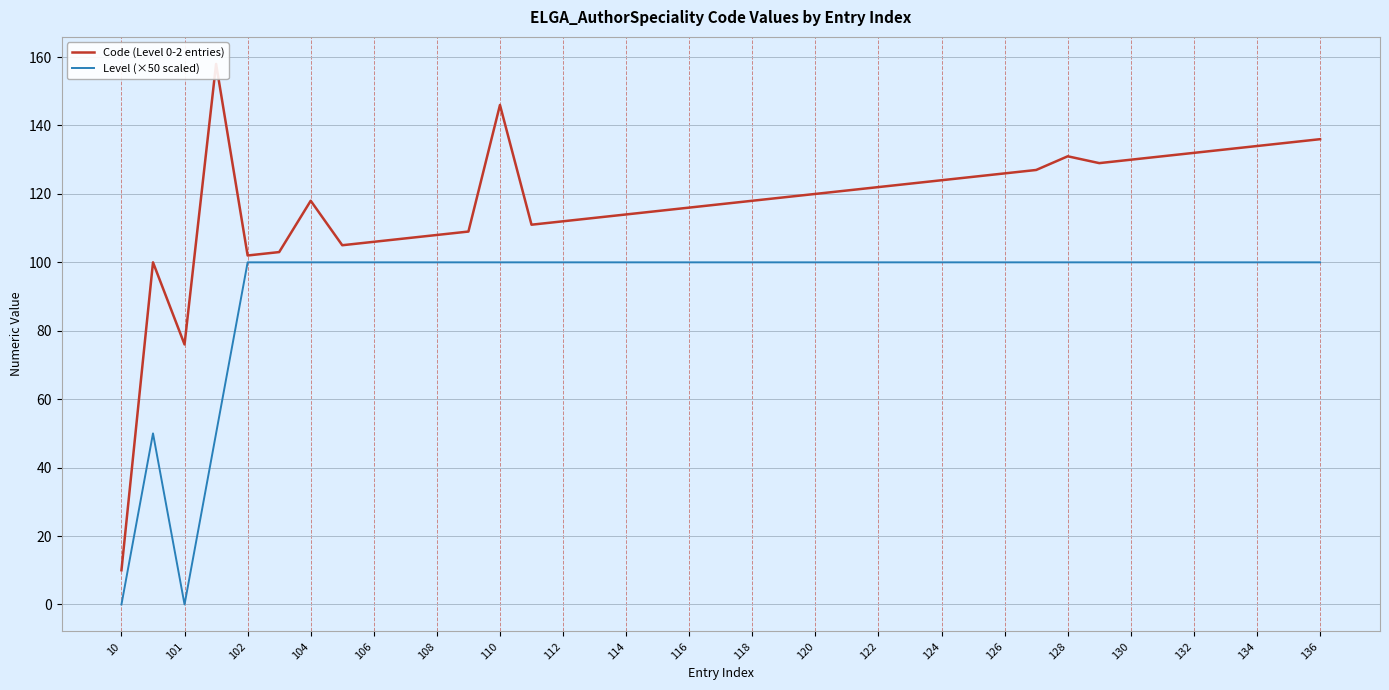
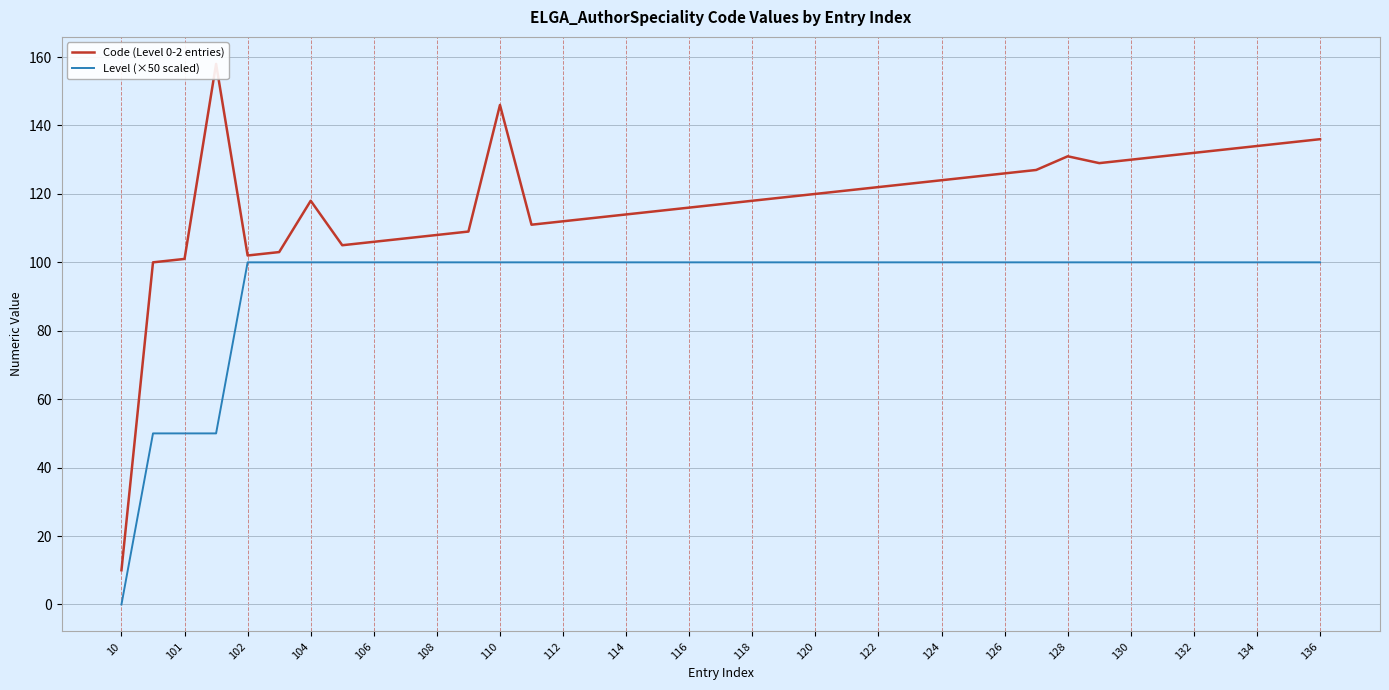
  {
    "Code (Level 0-2 entries)": {
      "10": 10,
-     "101": 76,
+     "101": 101,
      "102": 102,
      "104": 118,
      "106": 106,
      "108": 108,
      "110": 146,
      "112": 112,
      "114": 114,
      "116": 116,
      "118": 118,
      "120": 120,
      "122": 122,
      "124": 124,
      "126": 126,
      "128": 131,
      "130": 130,
      "132": 132,
      "134": 134,
      "136": 136
    },
    "Level (×50 scaled)": {
      "10": 0,
-     "101": 0,
+     "101": 50,
      "102": 100,
      "104": 100,
      "106": 100,
      "108": 100,
      "110": 100,
      "112": 100,
      "114": 100,
      "116": 100,
      "118": 100,
      "120": 100,
      "122": 100,
      "124": 100,
      "126": 100,
      "128": 100,
      "130": 100,
      "132": 100,
      "134": 100,
      "136": 100
    }
  }
